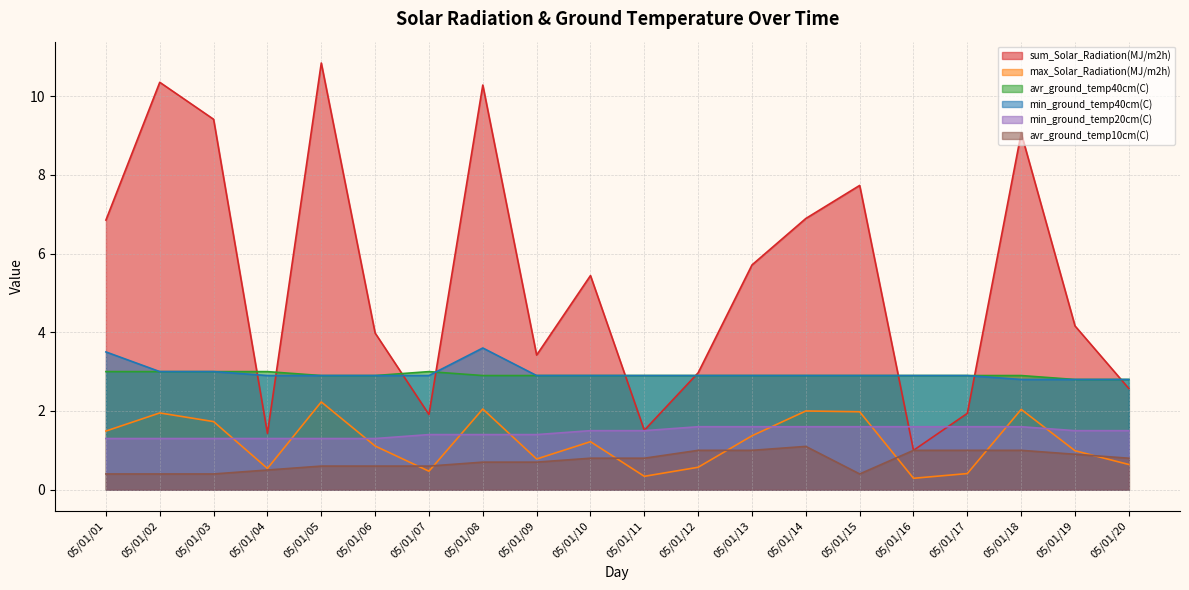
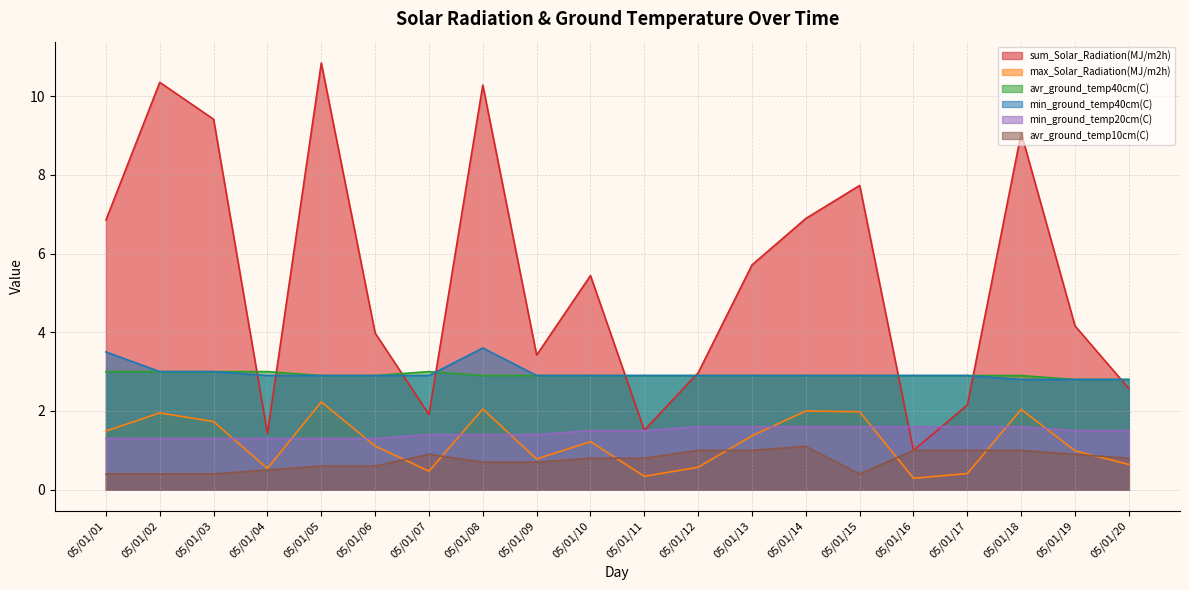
  {
    "sum_Solar_Radiation(MJ/m2h)": {
      "05/01/01": 6.9,
      "05/01/02": 10.4,
      "05/01/03": 9.4,
      "05/01/04": 1.4,
      "05/01/05": 10.8,
      "05/01/06": 4.0,
      "05/01/07": 1.9,
      "05/01/08": 10.3,
      "05/01/09": 3.4,
      "05/01/10": 5.4,
      "05/01/12": 3.0,
      "05/01/13": 5.7,
      "05/01/14": 6.9,
      "05/01/15": 7.7,
-     "05/01/17": 1.9,
+     "05/01/17": 2.2,
      "05/01/19": 4.2,
      "05/01/20": 2.6
    },
    "max_Solar_Radiation(MJ/m2h)": {
      "05/01/01": 1.5,
      "05/01/02": 2.0,
      "05/01/03": 1.7,
      "05/01/05": 2.2,
      "05/01/06": 1.1,
      "05/01/07": 0.5,
      "05/01/08": 2.1,
      "05/01/09": 0.8,
      "05/01/10": 1.2,
      "05/01/11": 0.3,
      "05/01/12": 0.6,
      "05/01/13": 1.4,
      "05/01/14": 2.0,
      "05/01/15": 2.0,
      "05/01/16": 0.3,
      "05/01/17": 0.4,
      "05/01/18": 2.0,
      "05/01/19": 1.0,
      "05/01/20": 0.6
    },
    "avr_ground_temp40cm(C)": {
      "05/01/01": 3.0,
      "05/01/04": 3.0,
      "05/01/07": 3.0,
      "05/01/08": 2.9,
      "05/01/18": 2.9
    },
    "min_ground_temp40cm(C)": {
      "05/01/01": 3.5,
      "05/01/04": 2.9,
      "05/01/07": 2.9,
      "05/01/08": 3.6,
      "05/01/18": 2.8
    },
    "min_ground_temp20cm(C)": {
      "05/01/01": 1.3,
      "05/01/02": 1.3,
      "05/01/03": 1.3,
      "05/01/04": 1.3,
      "05/01/05": 1.3,
      "05/01/06": 1.3,
      "05/01/07": 1.4,
      "05/01/08": 1.4,
      "05/01/09": 1.4,
      "05/01/10": 1.5,
      "05/01/12": 1.6,
      "05/01/13": 1.6,
      "05/01/14": 1.6,
      "05/01/15": 1.6,
      "05/01/16": 1.6,
      "05/01/17": 1.6,
      "05/01/18": 1.6,
      "05/01/19": 1.5,
      "05/01/20": 1.5
    },
    "avr_ground_temp10cm(C)": {
      "05/01/01": 0.4,
      "05/01/02": 0.4,
      "05/01/03": 0.4,
      "05/01/05": 0.6,
      "05/01/06": 0.6,
-     "05/01/07": 0.6,
+     "05/01/07": 0.9,
      "05/01/08": 0.7,
      "05/01/09": 0.7,
      "05/01/10": 0.8,
      "05/01/11": 0.8,
      "05/01/12": 1.0,
      "05/01/13": 1.0,
      "05/01/14": 1.1,
      "05/01/15": 0.4,
      "05/01/17": 1.0,
      "05/01/18": 1.0,
      "05/01/19": 0.9,
      "05/01/20": 0.8
    }
  }
